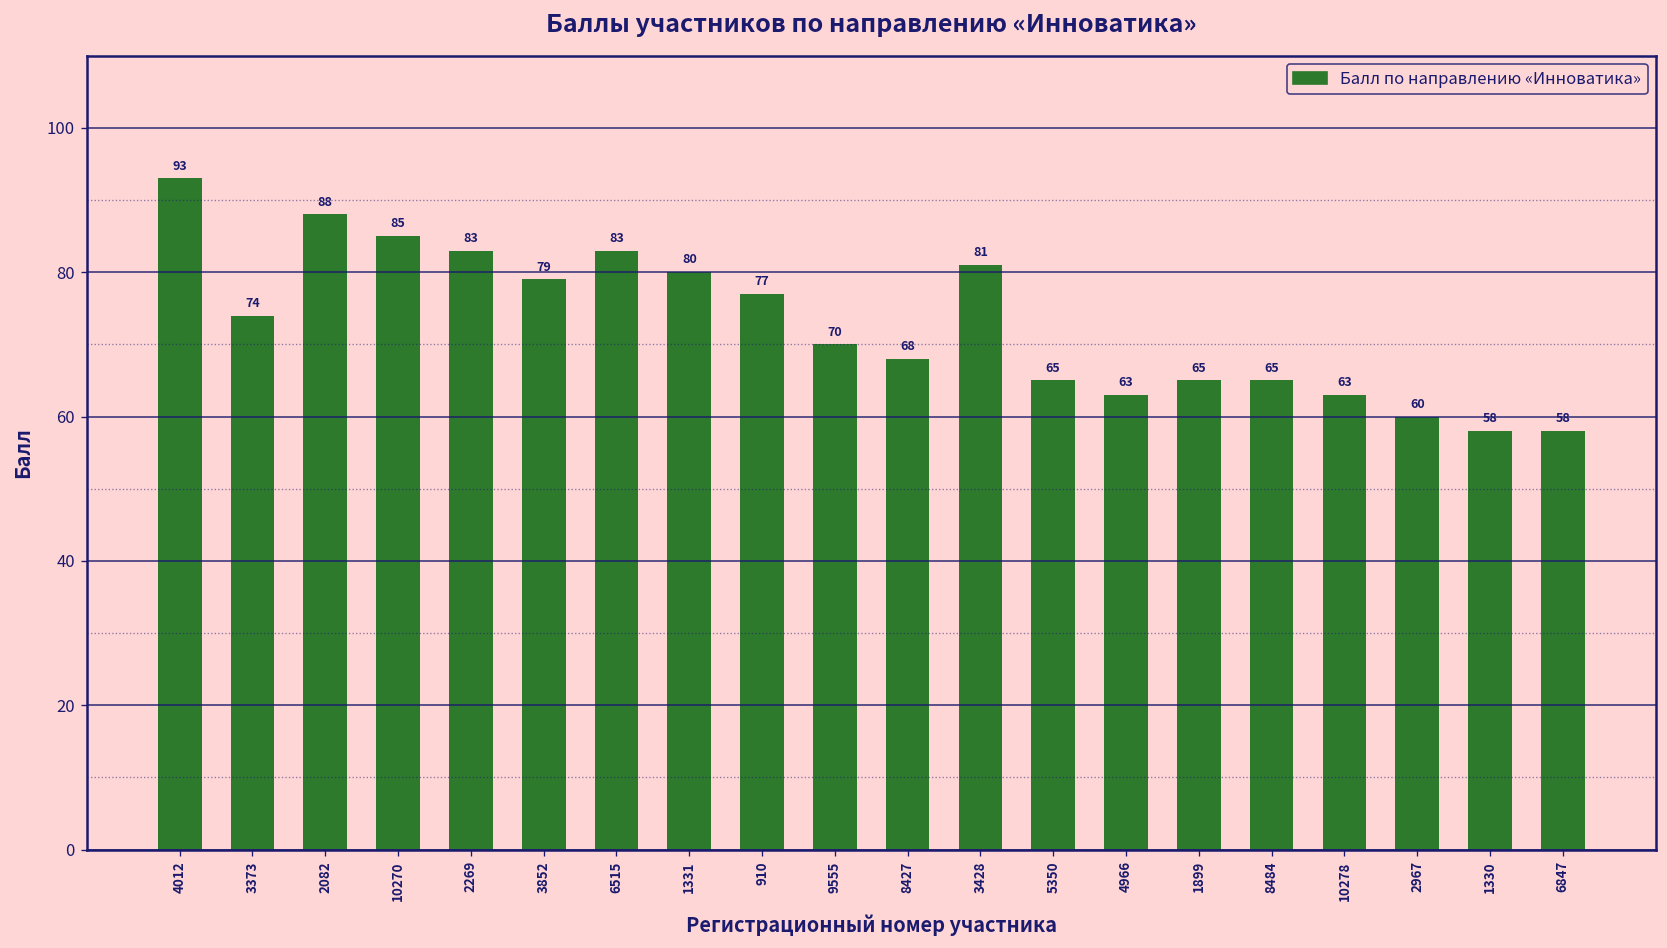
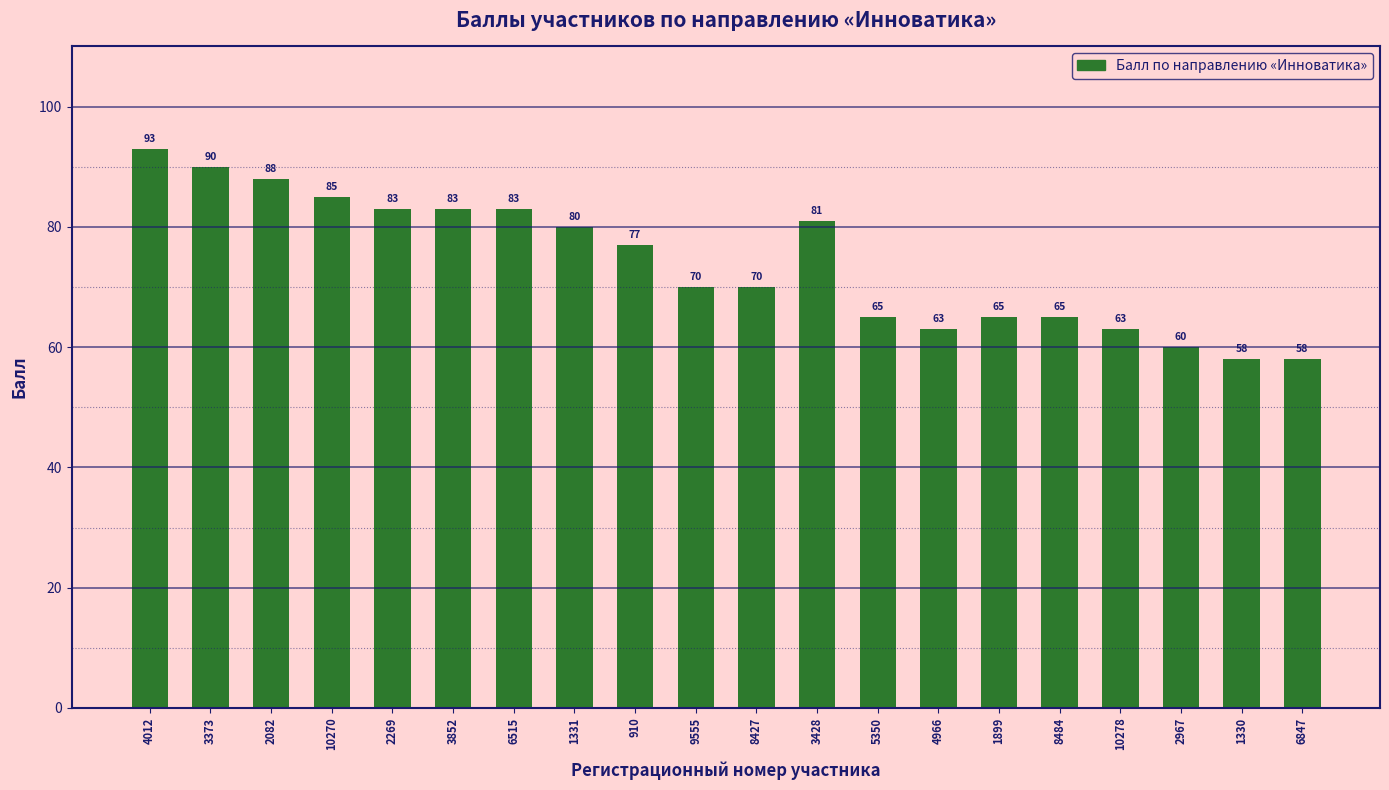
  {
    "4012": 93,
-   "3373": 74,
+   "3373": 90,
    "2082": 88,
    "10270": 85,
    "2269": 83,
-   "3852": 79,
+   "3852": 83,
    "6515": 83,
    "1331": 80,
    "910": 77,
    "9555": 70,
-   "8427": 68,
+   "8427": 70,
    "3428": 81,
    "5350": 65,
    "4966": 63,
    "1899": 65,
    "8484": 65,
    "10278": 63,
    "2967": 60,
    "1330": 58,
    "6847": 58
  }
